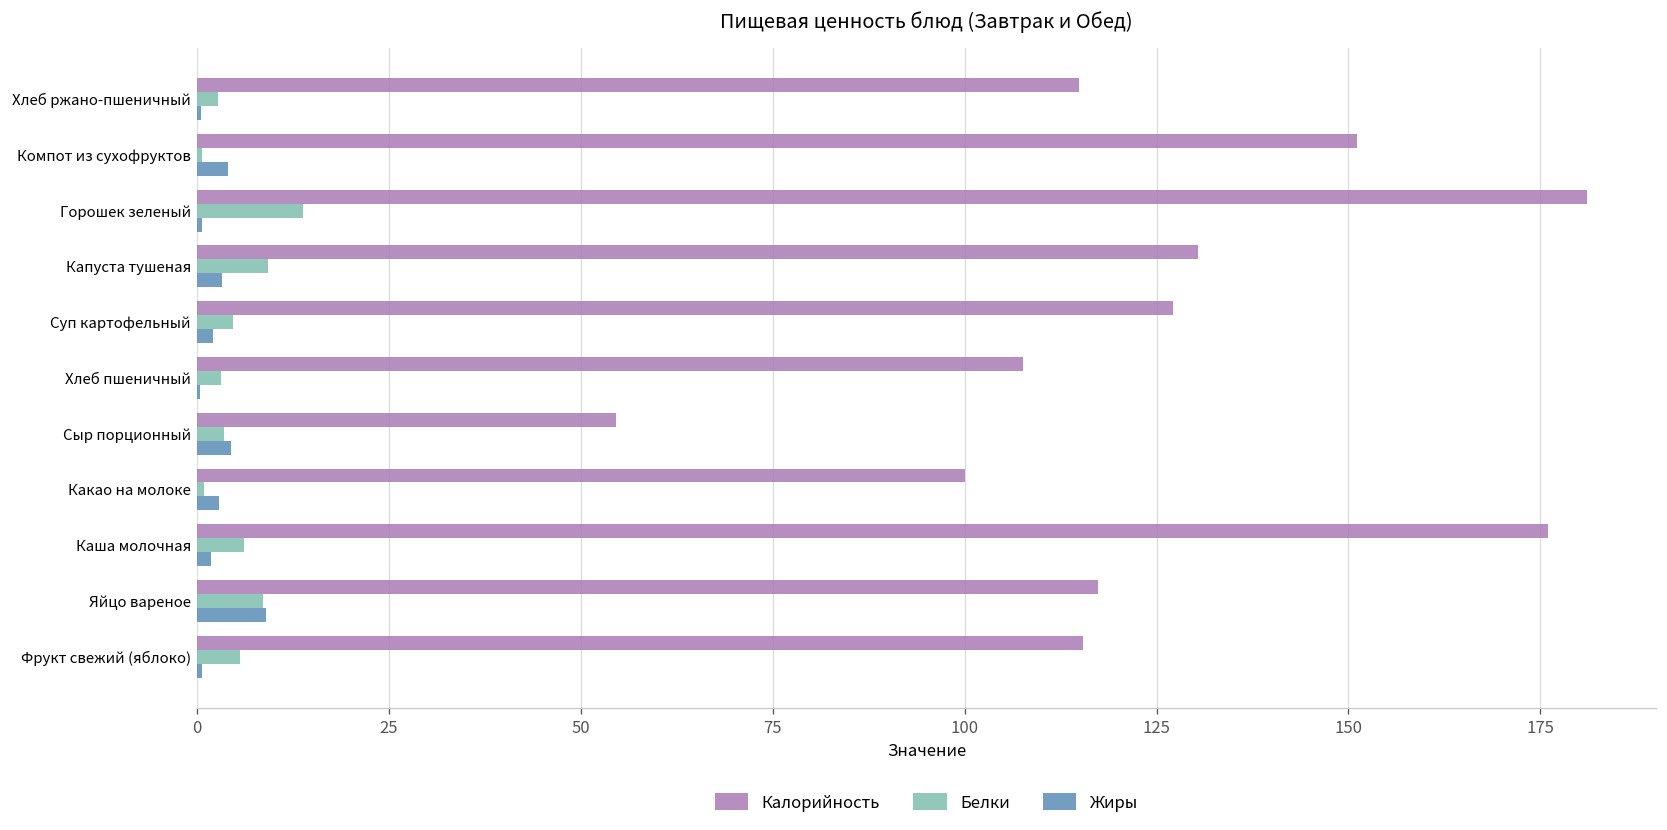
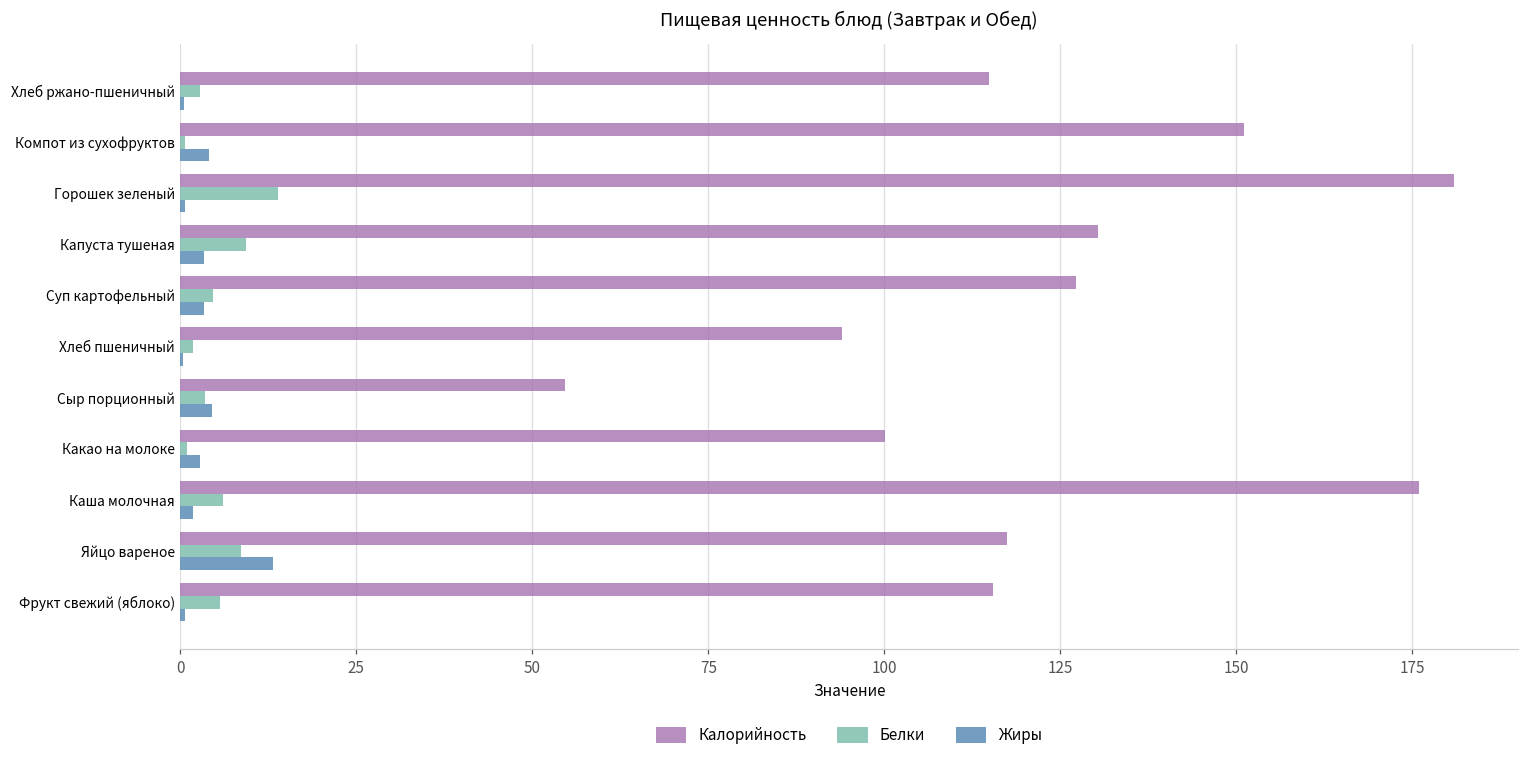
  {
    "Калорийность": {
      "Хлеб ржано-пшеничный": 115,
      "Компот из сухофруктов": 151,
      "Горошек зеленый": 181,
      "Капуста тушеная": 130,
      "Суп картофельный": 127,
-     "Хлеб пшеничный": 108,
+     "Хлеб пшеничный": 94,
      "Сыр порционный": 55,
      "Какао на молоке": 100,
      "Каша молочная": 176,
      "Яйцо вареное": 117,
      "Фрукт свежий (яблоко)": 115
    },
    "Белки": {
      "Хлеб ржано-пшеничный": 3,
      "Компот из сухофруктов": 1,
      "Горошек зеленый": 14,
      "Капуста тушеная": 9,
      "Суп картофельный": 5,
-     "Хлеб пшеничный": 3,
+     "Хлеб пшеничный": 2,
      "Сыр порционный": 3,
      "Какао на молоке": 1,
      "Каша молочная": 6,
      "Яйцо вареное": 9,
      "Фрукт свежий (яблоко)": 6
    },
    "Жиры": {
      "Хлеб ржано-пшеничный": 1,
      "Компот из сухофруктов": 4,
      "Горошек зеленый": 1,
      "Капуста тушеная": 3,
-     "Суп картофельный": 2,
+     "Суп картофельный": 3,
      "Хлеб пшеничный": 0,
      "Сыр порционный": 4,
      "Какао на молоке": 3,
      "Каша молочная": 2,
-     "Яйцо вареное": 9,
+     "Яйцо вареное": 13,
      "Фрукт свежий (яблоко)": 1
    }
  }
